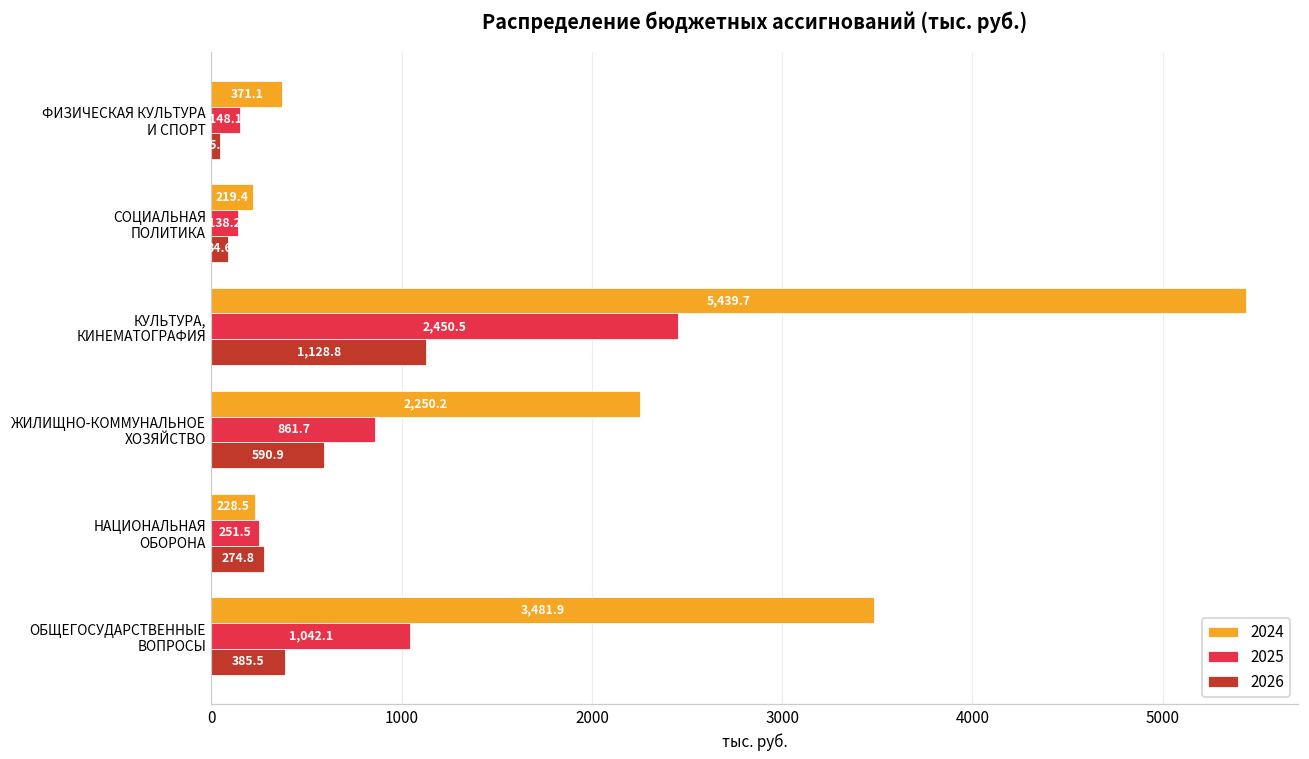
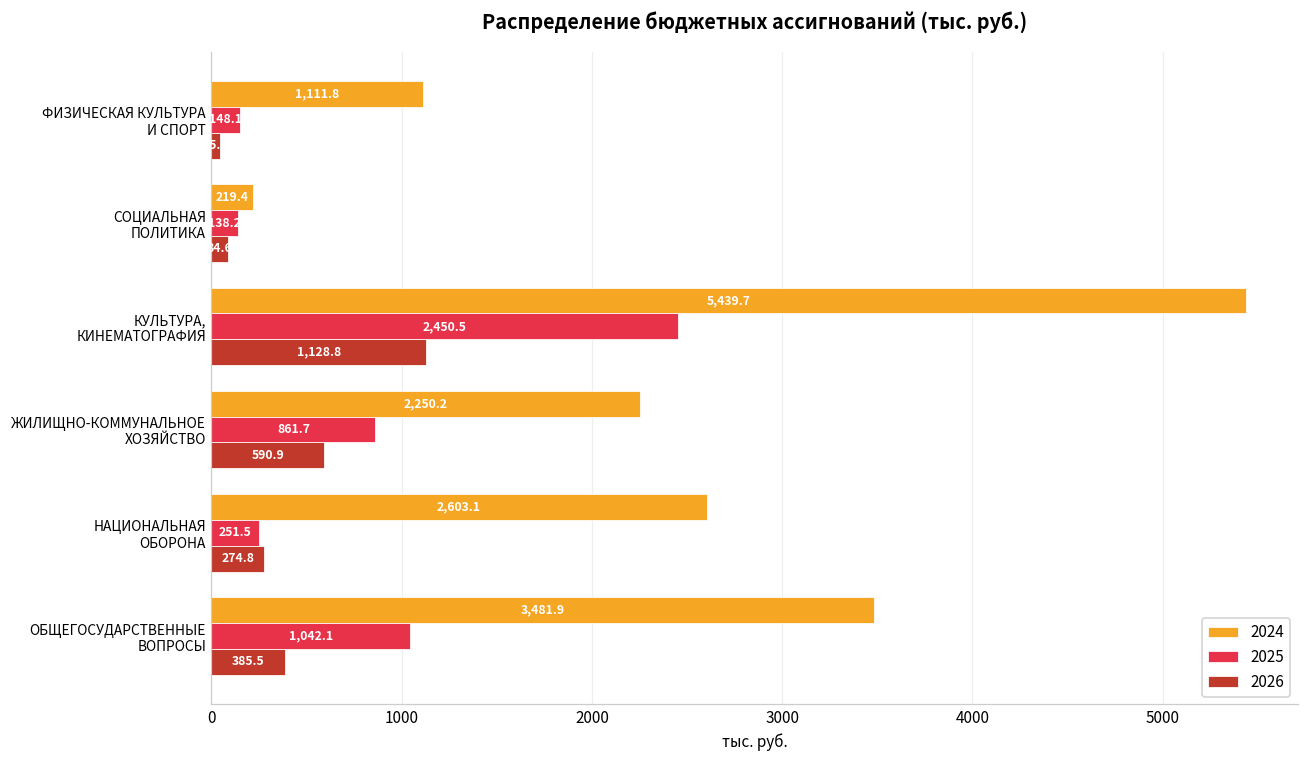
  {
    "2024": {
-     "ФИЗИЧЕСКАЯ КУЛЬТУРА И СПОРТ": "371.1",
+     "ФИЗИЧЕСКАЯ КУЛЬТУРА И СПОРТ": "1,111.8",
      "СОЦИАЛЬНАЯ ПОЛИТИКА": "219.4",
      "КУЛЬТУРА, КИНЕМАТОГРАФИЯ": "5,439.7",
      "ЖИЛИЩНО-КОММУНАЛЬНОЕ ХОЗЯЙСТВО": "2,250.2",
-     "НАЦИОНАЛЬНАЯ ОБОРОНА": "228.5",
+     "НАЦИОНАЛЬНАЯ ОБОРОНА": "2,603.1",
      "ОБЩЕГОСУДАРСТВЕННЫЕ ВОПРОСЫ": "3,481.9"
    }
  }
